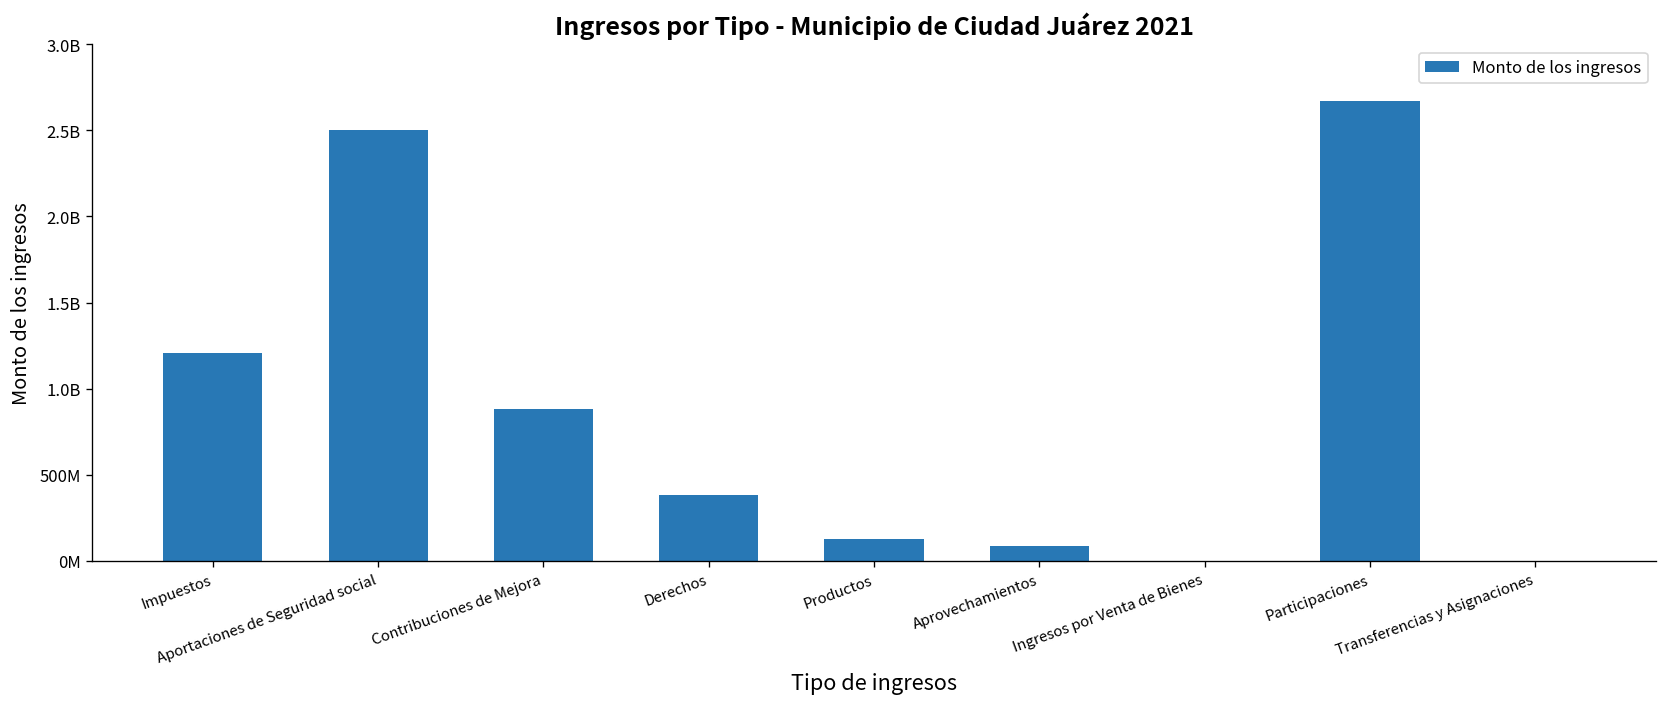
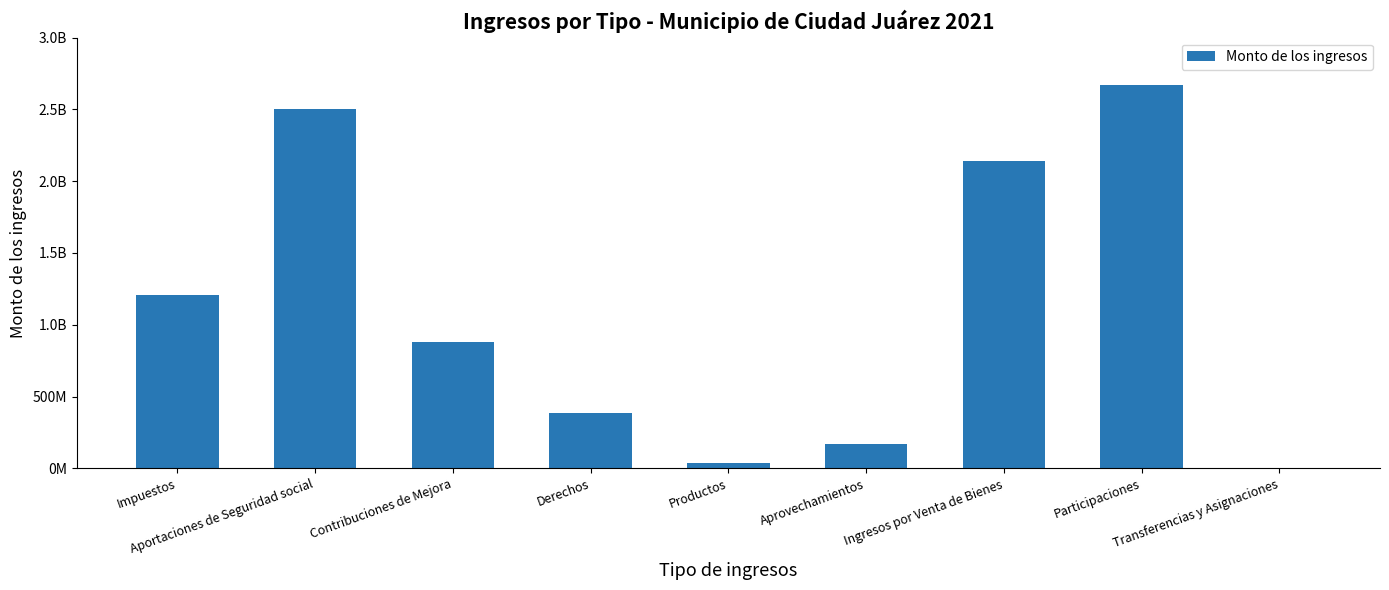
  {
    "Impuestos": 1210000000,
    "Aportaciones de Seguridad social": 2500000000,
    "Contribuciones de Mejora": 880000000,
    "Derechos": 380000000,
-   "Productos": 130000000,
-   "Aprovechamientos": 90000000,
-   "Ingresos por Venta de Bienes": 0,
+   "Productos": 40000000,
+   "Aprovechamientos": 170000000,
+   "Ingresos por Venta de Bienes": 2140000000,
    "Participaciones": 2670000000,
    "Transferencias y Asignaciones": 0
  }
